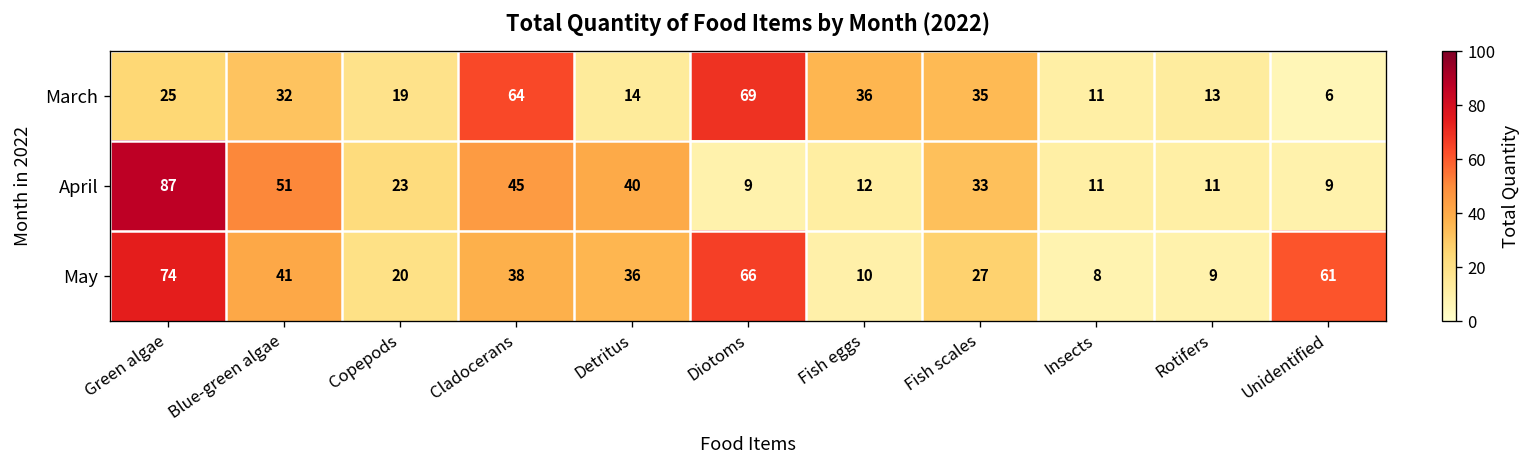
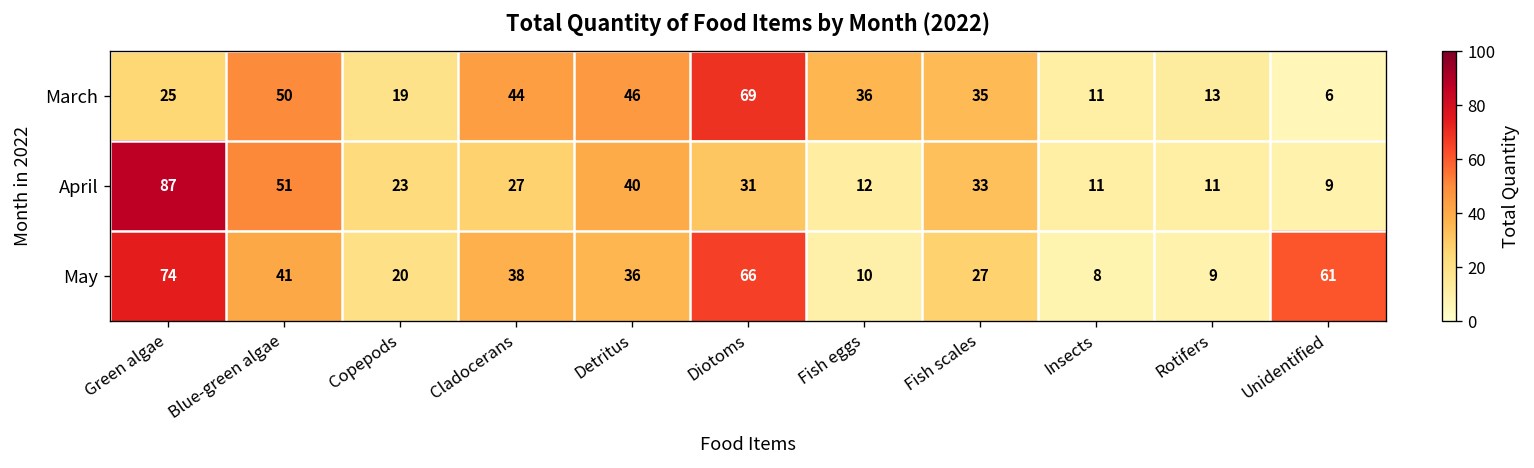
  {
    "March": {
      "Green algae": 25,
-     "Blue-green algae": 32,
+     "Blue-green algae": 50,
      "Copepods": 19,
-     "Cladocerans": 64,
-     "Detritus": 14,
+     "Cladocerans": 44,
+     "Detritus": 46,
      "Diotoms": 69,
      "Fish eggs": 36,
      "Fish scales": 35,
      "Insects": 11,
      "Rotifers": 13,
      "Unidentified": 6
    },
    "April": {
      "Green algae": 87,
      "Blue-green algae": 51,
      "Copepods": 23,
-     "Cladocerans": 45,
+     "Cladocerans": 27,
      "Detritus": 40,
-     "Diotoms": 9,
+     "Diotoms": 31,
      "Fish eggs": 12,
      "Fish scales": 33,
      "Insects": 11,
      "Rotifers": 11,
      "Unidentified": 9
    },
    "May": {
      "Green algae": 74,
      "Blue-green algae": 41,
      "Copepods": 20,
      "Cladocerans": 38,
      "Detritus": 36,
      "Diotoms": 66,
      "Fish eggs": 10,
      "Fish scales": 27,
      "Insects": 8,
      "Rotifers": 9,
      "Unidentified": 61
    }
  }
